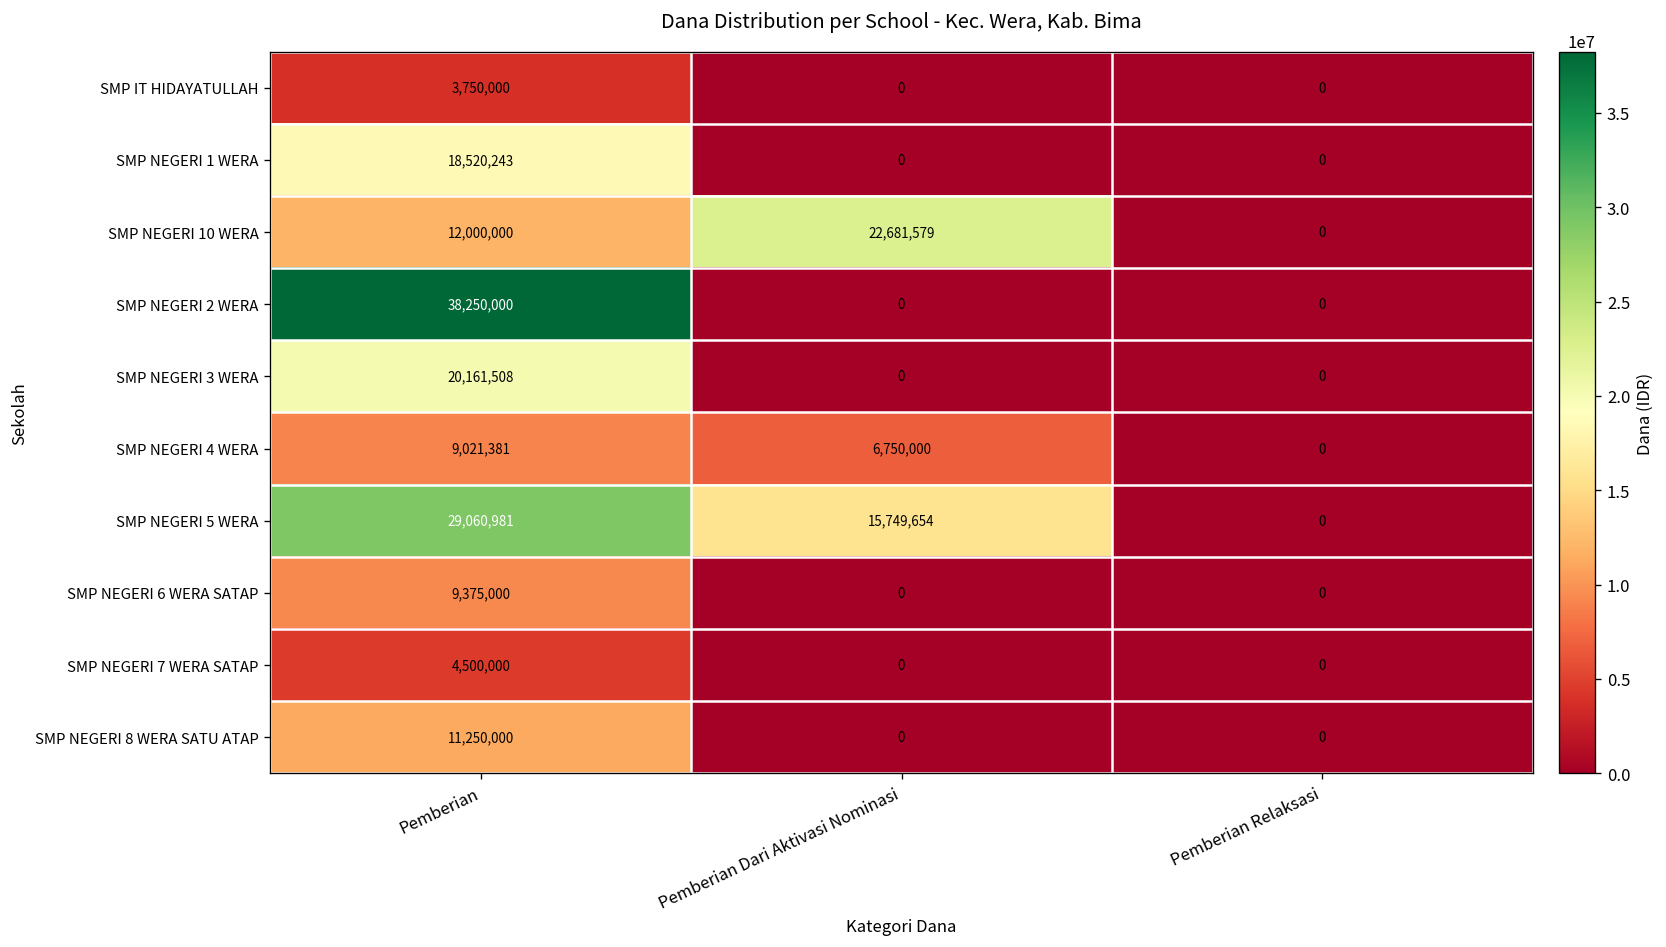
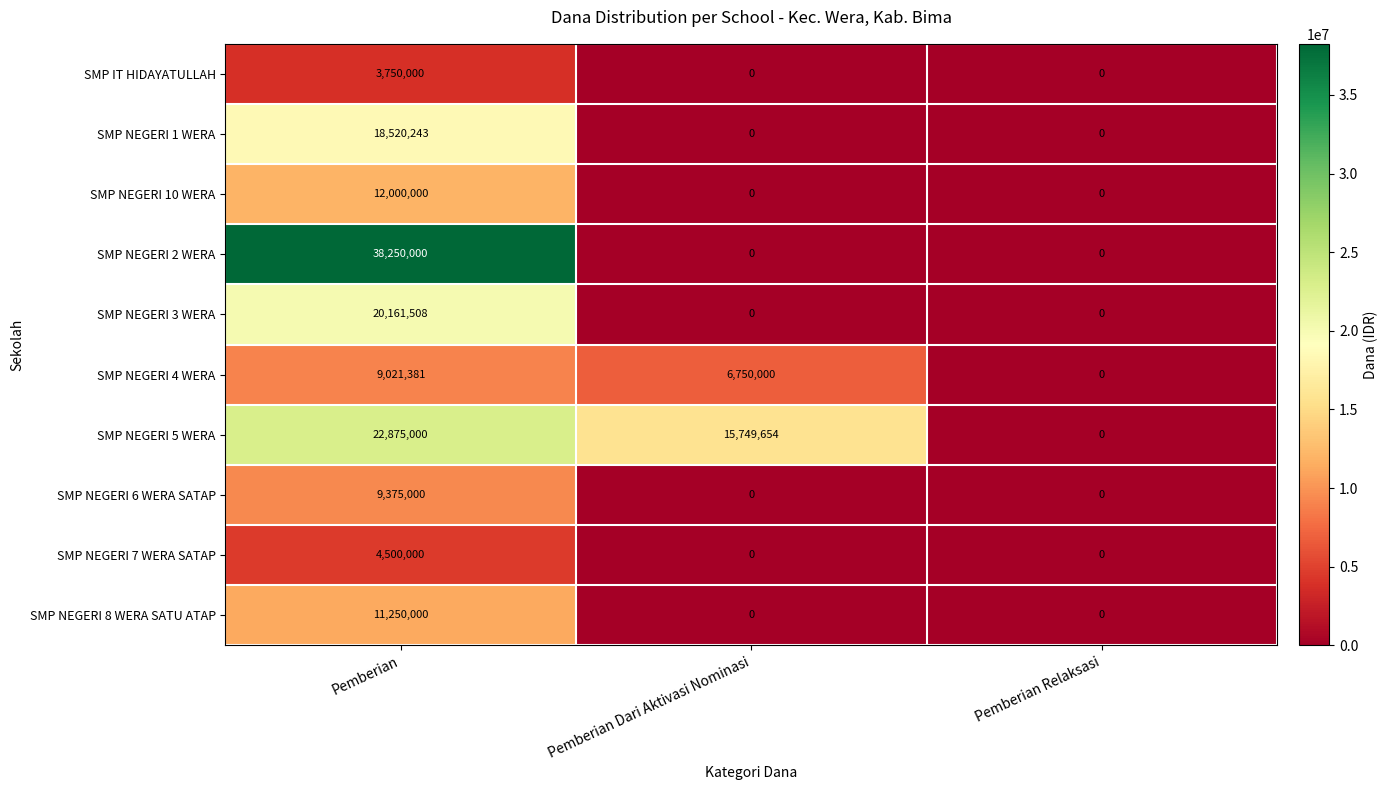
  {
    "SMP IT HIDAYATULLAH": {
      "Pemberian": "3,750,000",
      "Pemberian Dari Aktivasi Nominasi": "0",
      "Pemberian Relaksasi": "0"
    },
    "SMP NEGERI 1 WERA": {
      "Pemberian": "18,520,243",
      "Pemberian Dari Aktivasi Nominasi": "0",
      "Pemberian Relaksasi": "0"
    },
    "SMP NEGERI 10 WERA": {
      "Pemberian": "12,000,000",
-     "Pemberian Dari Aktivasi Nominasi": "22,681,579",
+     "Pemberian Dari Aktivasi Nominasi": "0",
      "Pemberian Relaksasi": "0"
    },
    "SMP NEGERI 2 WERA": {
      "Pemberian": "38,250,000",
      "Pemberian Dari Aktivasi Nominasi": "0",
      "Pemberian Relaksasi": "0"
    },
    "SMP NEGERI 3 WERA": {
      "Pemberian": "20,161,508",
      "Pemberian Dari Aktivasi Nominasi": "0",
      "Pemberian Relaksasi": "0"
    },
    "SMP NEGERI 4 WERA": {
      "Pemberian": "9,021,381",
      "Pemberian Dari Aktivasi Nominasi": "6,750,000",
      "Pemberian Relaksasi": "0"
    },
    "SMP NEGERI 5 WERA": {
-     "Pemberian": "29,060,981",
+     "Pemberian": "22,875,000",
      "Pemberian Dari Aktivasi Nominasi": "15,749,654",
      "Pemberian Relaksasi": "0"
    },
    "SMP NEGERI 6 WERA SATAP": {
      "Pemberian": "9,375,000",
      "Pemberian Dari Aktivasi Nominasi": "0",
      "Pemberian Relaksasi": "0"
    },
    "SMP NEGERI 7 WERA SATAP": {
      "Pemberian": "4,500,000",
      "Pemberian Dari Aktivasi Nominasi": "0",
      "Pemberian Relaksasi": "0"
    },
    "SMP NEGERI 8 WERA SATU ATAP": {
      "Pemberian": "11,250,000",
      "Pemberian Dari Aktivasi Nominasi": "0",
      "Pemberian Relaksasi": "0"
    }
  }
